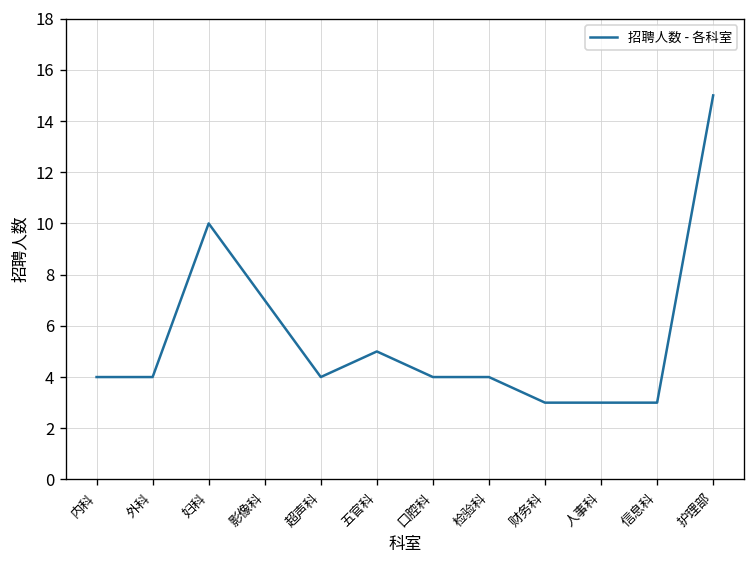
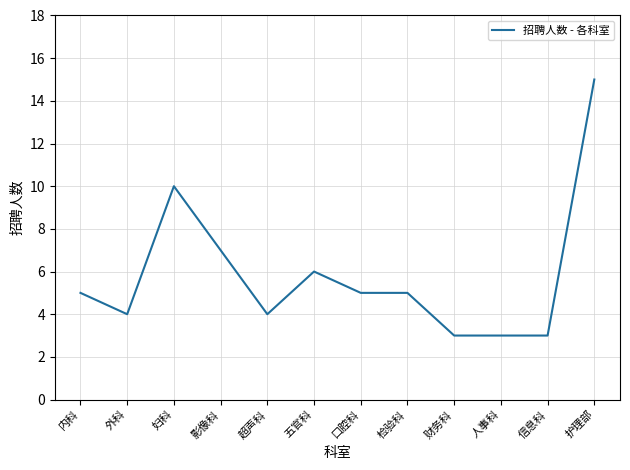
  {
-   "内科": 4,
+   "内科": 5,
    "外科": 4,
    "妇科": 10,
    "影像科": 7,
    "超声科": 4,
-   "五官科": 5,
-   "口腔科": 4,
-   "检验科": 4,
+   "五官科": 6,
+   "口腔科": 5,
+   "检验科": 5,
    "财务科": 3,
    "人事科": 3,
    "信息科": 3,
    "护理部": 15
  }
